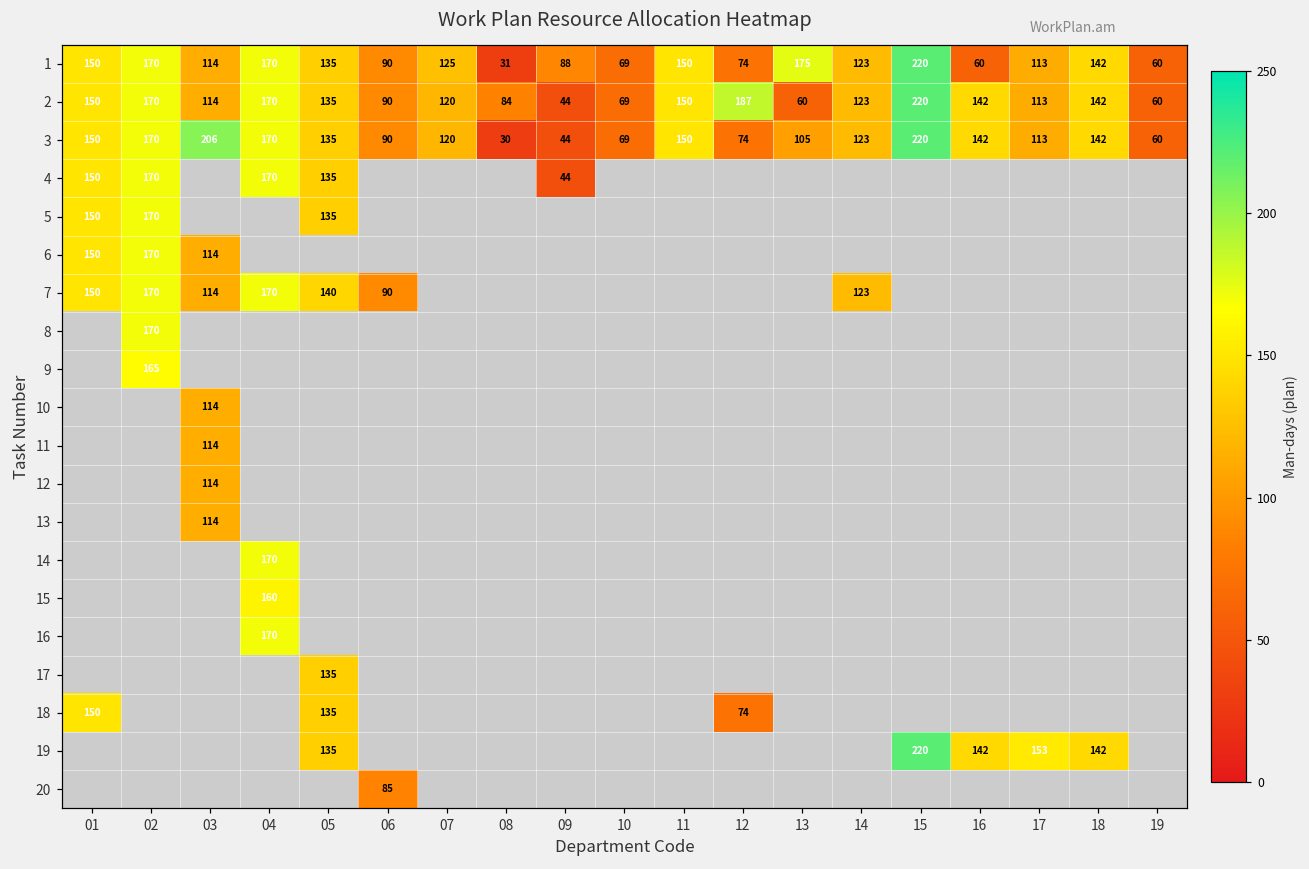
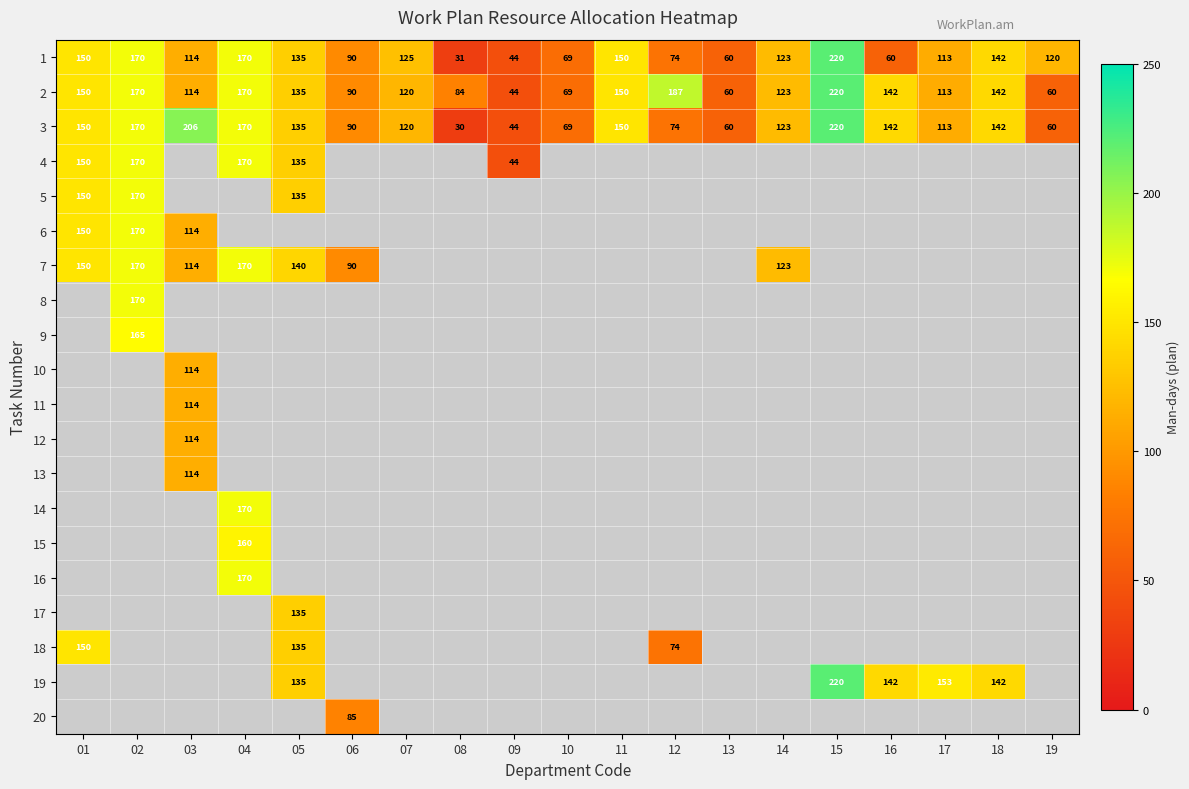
  {
    "1": {
      "01": 150,
      "02": 170,
      "03": 114,
      "04": 170,
      "05": 135,
      "06": 90,
      "07": 125,
      "08": 31,
-     "09": 88,
+     "09": 44,
      "10": 69,
      "11": 150,
      "12": 74,
-     "13": 175,
+     "13": 60,
      "14": 123,
      "15": 220,
      "16": 60,
      "17": 113,
      "18": 142,
-     "19": 60
+     "19": 120
    },
    "2": {
      "01": 150,
      "02": 170,
      "03": 114,
      "04": 170,
      "05": 135,
      "06": 90,
      "07": 120,
      "08": 84,
      "09": 44,
      "10": 69,
      "11": 150,
      "12": 187,
      "13": 60,
      "14": 123,
      "15": 220,
      "16": 142,
      "17": 113,
      "18": 142,
      "19": 60
    },
    "3": {
      "01": 150,
      "02": 170,
      "03": 206,
      "04": 170,
      "05": 135,
      "06": 90,
      "07": 120,
      "08": 30,
      "09": 44,
      "10": 69,
      "11": 150,
      "12": 74,
-     "13": 105,
+     "13": 60,
      "14": 123,
      "15": 220,
      "16": 142,
      "17": 113,
      "18": 142,
      "19": 60
    },
    "4": {
      "01": 150,
      "02": 170,
      "04": 170,
      "05": 135,
      "09": 44
    },
    "5": {
      "01": 150,
      "02": 170,
      "05": 135
    },
    "6": {
      "01": 150,
      "02": 170,
      "03": 114
    },
    "7": {
      "01": 150,
      "02": 170,
      "03": 114,
      "04": 170,
      "05": 140,
      "06": 90,
      "14": 123
    },
    "8": {
      "02": 170
    },
    "9": {
      "02": 165
    },
    "10": {
      "03": 114
    },
    "11": {
      "03": 114
    },
    "12": {
      "03": 114
    },
    "13": {
      "03": 114
    },
    "14": {
      "04": 170
    },
    "15": {
      "04": 160
    },
    "16": {
      "04": 170
    },
    "17": {
      "05": 135
    },
    "18": {
      "01": 150,
      "05": 135,
      "12": 74
    },
    "19": {
      "05": 135,
      "15": 220,
      "16": 142,
      "17": 153,
      "18": 142
    },
    "20": {
      "06": 85
    }
  }
